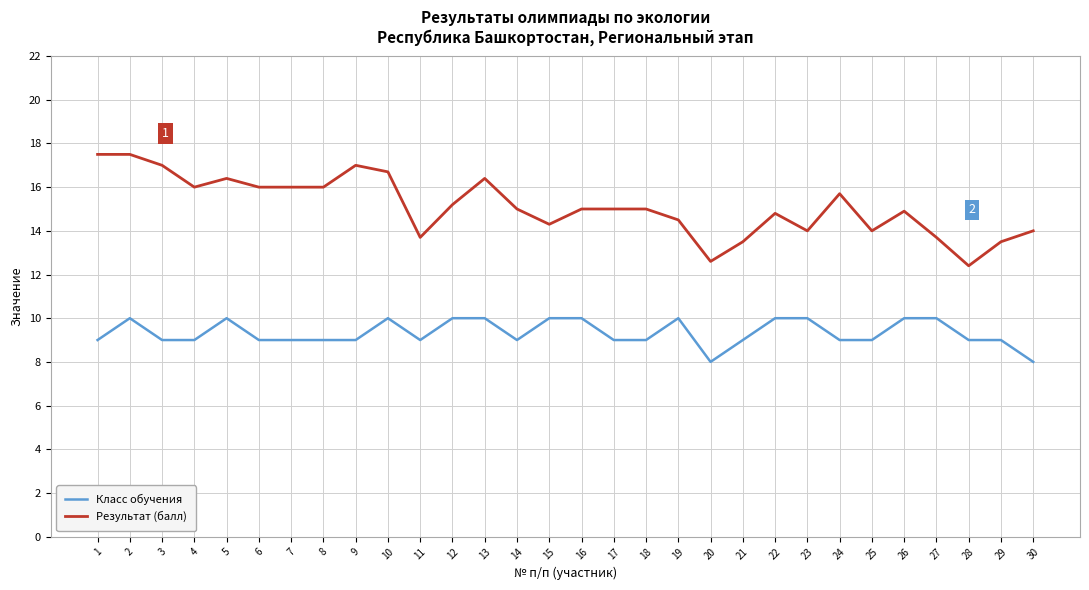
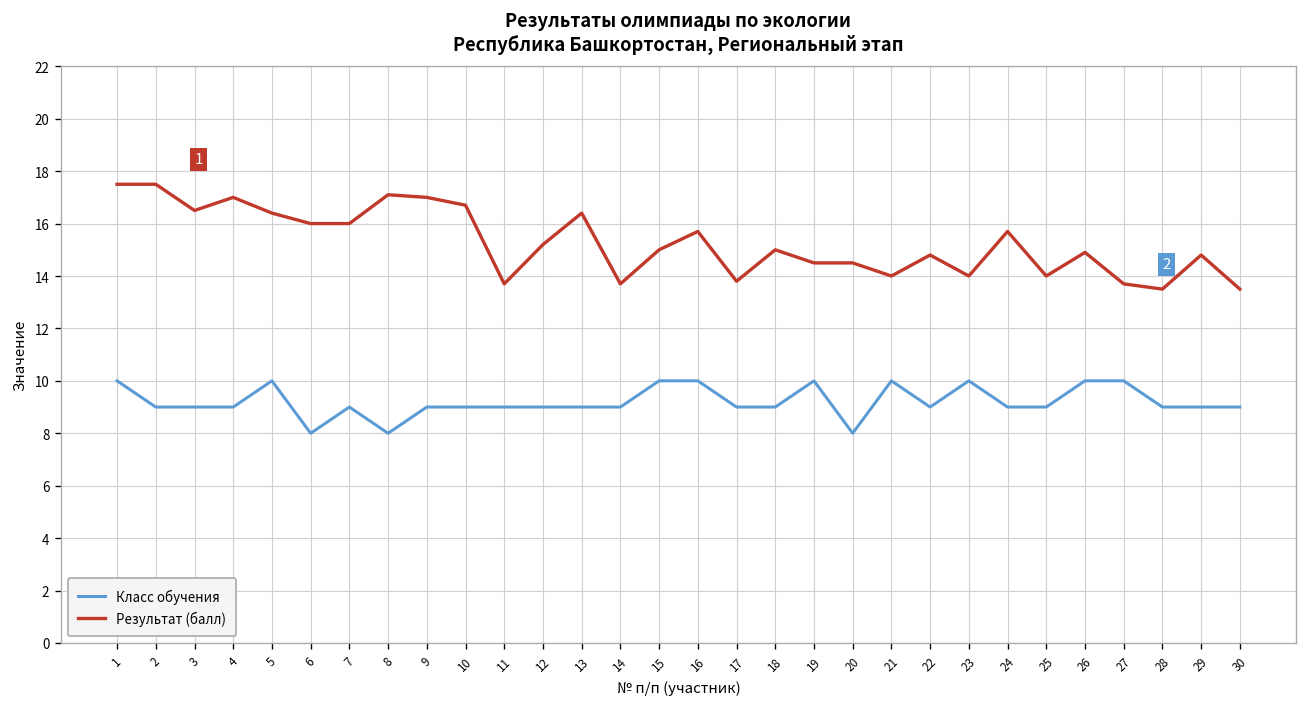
  {
    "Класс обучения": {
-     "1": 9,
-     "2": 10,
+     "1": 10,
+     "2": 9,
      "3": 9,
      "4": 9,
      "5": 10,
-     "6": 9,
+     "6": 8,
      "7": 9,
-     "8": 9,
+     "8": 8,
      "9": 9,
-     "10": 10,
+     "10": 9,
      "11": 9,
-     "12": 10,
-     "13": 10,
+     "12": 9,
+     "13": 9,
      "14": 9,
      "15": 10,
      "16": 10,
      "17": 9,
      "18": 9,
      "19": 10,
      "20": 8,
-     "21": 9,
-     "22": 10,
+     "21": 10,
+     "22": 9,
      "23": 10,
      "24": 9,
      "25": 9,
      "26": 10,
      "27": 10,
      "28": 9,
      "29": 9,
-     "30": 8
+     "30": 9
    },
    "Результат (балл)": {
      "1": 17.5,
      "2": 17.5,
-     "3": 17.0,
-     "4": 16,
+     "3": 16.5,
+     "4": 17,
      "5": 16.4,
      "6": 16.0,
      "7": 16.0,
-     "8": 16.0,
+     "8": 17.1,
      "9": 17.0,
      "10": 16.7,
      "11": 13.7,
      "12": 15.2,
      "13": 16.4,
-     "14": 15.0,
-     "15": 14.3,
-     "16": 15.0,
-     "17": 15.0,
+     "14": 13.7,
+     "15": 15.0,
+     "16": 15.7,
+     "17": 13.8,
      "18": 15.0,
      "19": 14.5,
-     "20": 12.6,
-     "21": 13.5,
+     "20": 14.5,
+     "21": 14.0,
      "22": 14.8,
      "23": 14.0,
      "24": 15.7,
      "25": 14.0,
      "26": 14.9,
      "27": 13.7,
-     "28": 12.4,
-     "29": 13.5,
-     "30": 14.0
+     "28": 13.5,
+     "29": 14.8,
+     "30": 13.5
    }
  }
